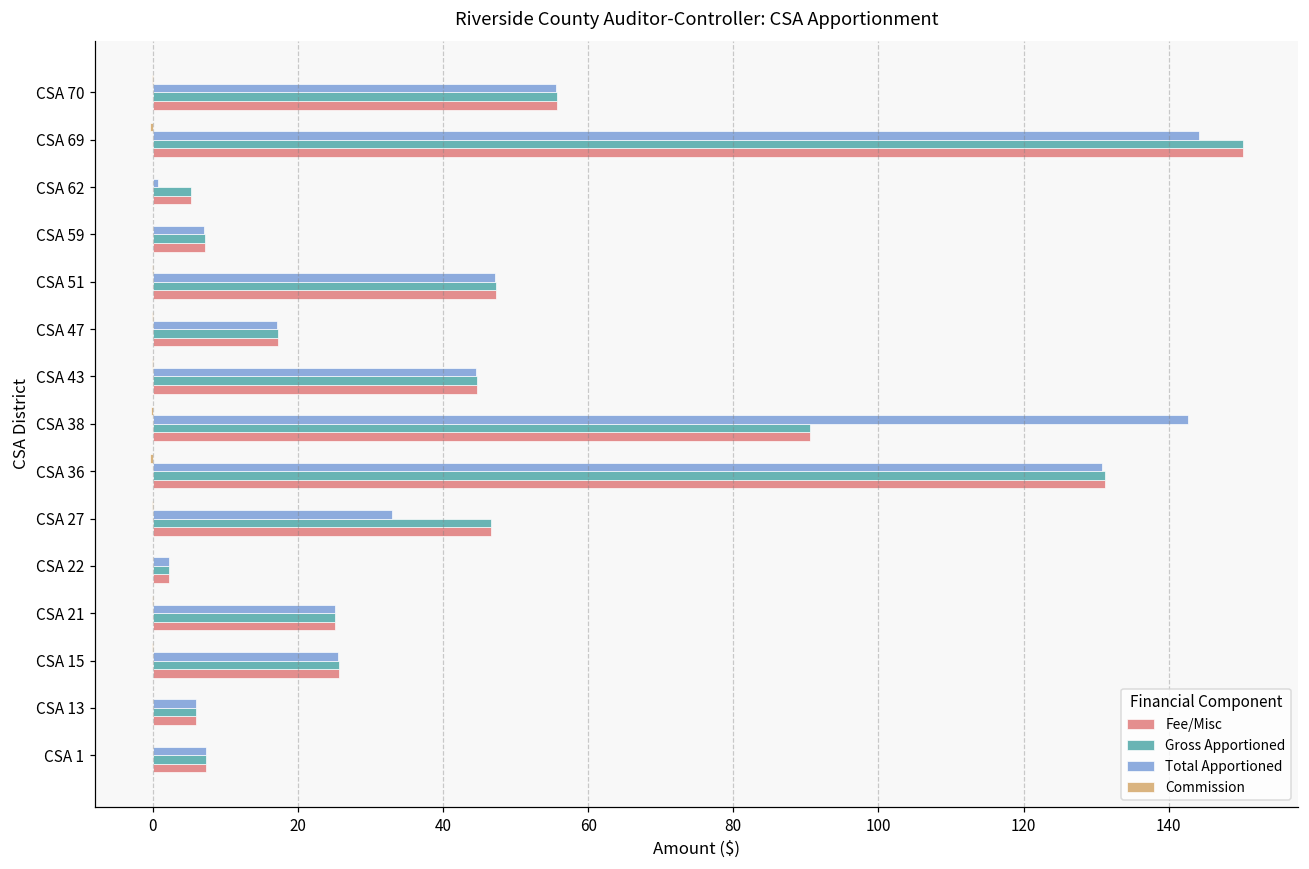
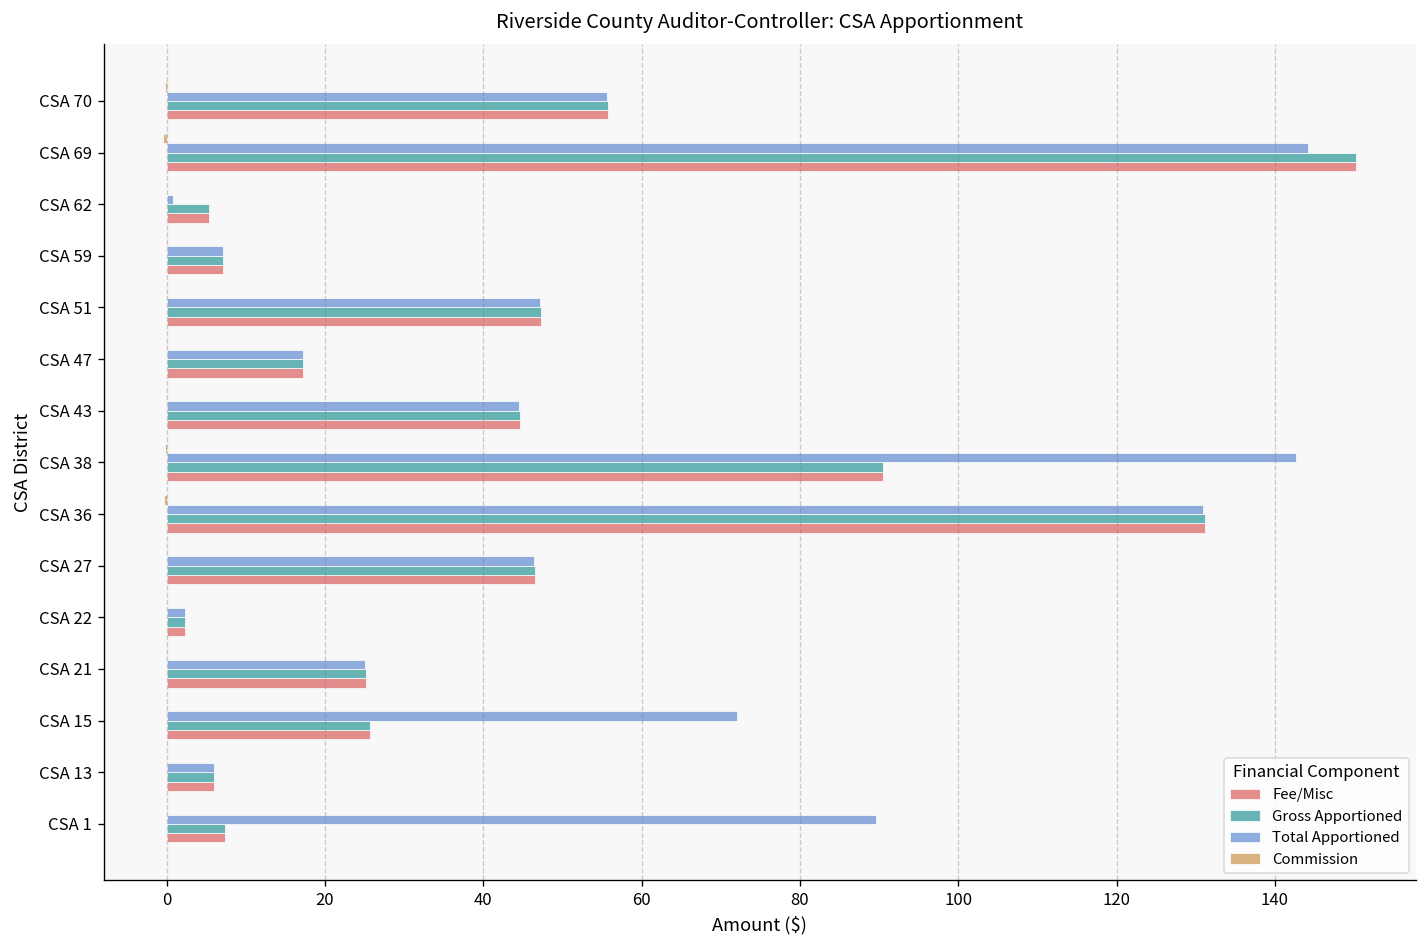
  {
    "Gross Apportioned": {
      "CSA 70": 56,
      "CSA 69": 150,
      "CSA 62": 5,
      "CSA 59": 7,
      "CSA 51": 47,
      "CSA 47": 17,
      "CSA 43": 45,
      "CSA 38": 91,
      "CSA 36": 131,
      "CSA 27": 47,
      "CSA 22": 2,
      "CSA 21": 25,
      "CSA 15": 26,
      "CSA 13": 6,
      "CSA 1": 7
    },
    "Total Apportioned": {
      "CSA 70": 56,
      "CSA 69": 144,
      "CSA 62": 1,
      "CSA 59": 7,
      "CSA 51": 47,
      "CSA 47": 17,
      "CSA 43": 45,
      "CSA 38": 143,
      "CSA 36": 131,
-     "CSA 27": 33,
+     "CSA 27": 46,
      "CSA 22": 2,
      "CSA 21": 25,
-     "CSA 15": 26,
+     "CSA 15": 72,
      "CSA 13": 6,
-     "CSA 1": 7
+     "CSA 1": 90
    }
  }
